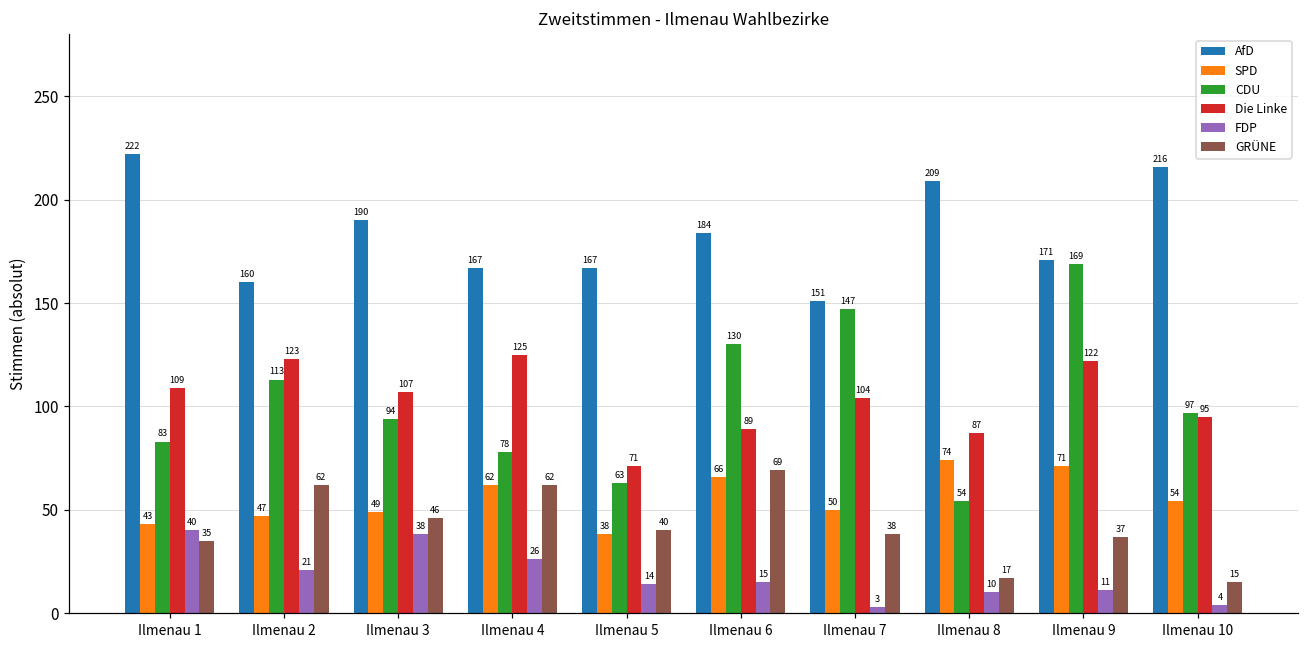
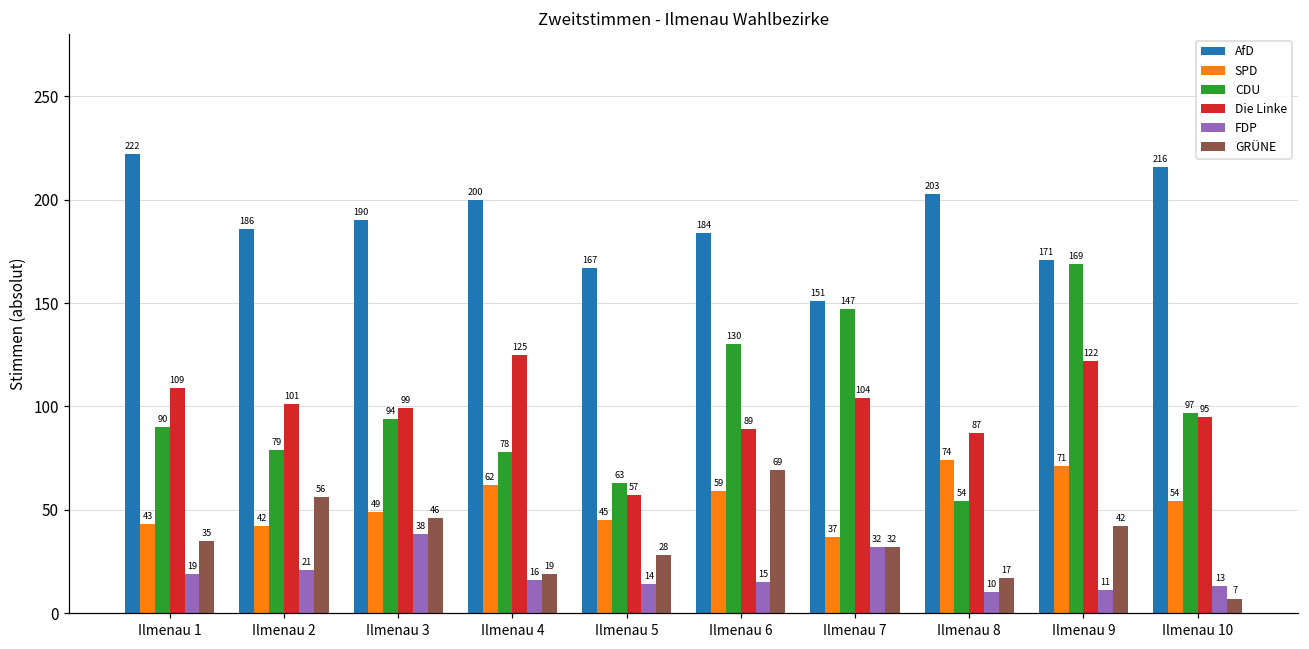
  {
    "AfD": {
      "Ilmenau 1": 222,
-     "Ilmenau 2": 160,
+     "Ilmenau 2": 186,
      "Ilmenau 3": 190,
-     "Ilmenau 4": 167,
+     "Ilmenau 4": 200,
      "Ilmenau 5": 167,
      "Ilmenau 6": 184,
      "Ilmenau 7": 151,
-     "Ilmenau 8": 209,
+     "Ilmenau 8": 203,
      "Ilmenau 9": 171,
      "Ilmenau 10": 216
    },
    "SPD": {
      "Ilmenau 1": 43,
-     "Ilmenau 2": 47,
+     "Ilmenau 2": 42,
      "Ilmenau 3": 49,
      "Ilmenau 4": 62,
-     "Ilmenau 5": 38,
-     "Ilmenau 6": 66,
-     "Ilmenau 7": 50,
+     "Ilmenau 5": 45,
+     "Ilmenau 6": 59,
+     "Ilmenau 7": 37,
      "Ilmenau 8": 74,
      "Ilmenau 9": 71,
      "Ilmenau 10": 54
    },
    "CDU": {
-     "Ilmenau 1": 83,
-     "Ilmenau 2": 113,
+     "Ilmenau 1": 90,
+     "Ilmenau 2": 79,
      "Ilmenau 3": 94,
      "Ilmenau 4": 78,
      "Ilmenau 5": 63,
      "Ilmenau 6": 130,
      "Ilmenau 7": 147,
      "Ilmenau 8": 54,
      "Ilmenau 9": 169,
      "Ilmenau 10": 97
    },
    "Die Linke": {
      "Ilmenau 1": 109,
-     "Ilmenau 2": 123,
-     "Ilmenau 3": 107,
+     "Ilmenau 2": 101,
+     "Ilmenau 3": 99,
      "Ilmenau 4": 125,
-     "Ilmenau 5": 71,
+     "Ilmenau 5": 57,
      "Ilmenau 6": 89,
      "Ilmenau 7": 104,
      "Ilmenau 8": 87,
      "Ilmenau 9": 122,
      "Ilmenau 10": 95
    },
    "FDP": {
-     "Ilmenau 1": 40,
+     "Ilmenau 1": 19,
      "Ilmenau 2": 21,
      "Ilmenau 3": 38,
-     "Ilmenau 4": 26,
+     "Ilmenau 4": 16,
      "Ilmenau 5": 14,
      "Ilmenau 6": 15,
-     "Ilmenau 7": 3,
+     "Ilmenau 7": 32,
      "Ilmenau 8": 10,
      "Ilmenau 9": 11,
-     "Ilmenau 10": 4
+     "Ilmenau 10": 13
    },
    "GRÜNE": {
      "Ilmenau 1": 35,
-     "Ilmenau 2": 62,
+     "Ilmenau 2": 56,
      "Ilmenau 3": 46,
-     "Ilmenau 4": 62,
-     "Ilmenau 5": 40,
+     "Ilmenau 4": 19,
+     "Ilmenau 5": 28,
      "Ilmenau 6": 69,
-     "Ilmenau 7": 38,
+     "Ilmenau 7": 32,
      "Ilmenau 8": 17,
-     "Ilmenau 9": 37,
-     "Ilmenau 10": 15
+     "Ilmenau 9": 42,
+     "Ilmenau 10": 7
    }
  }
